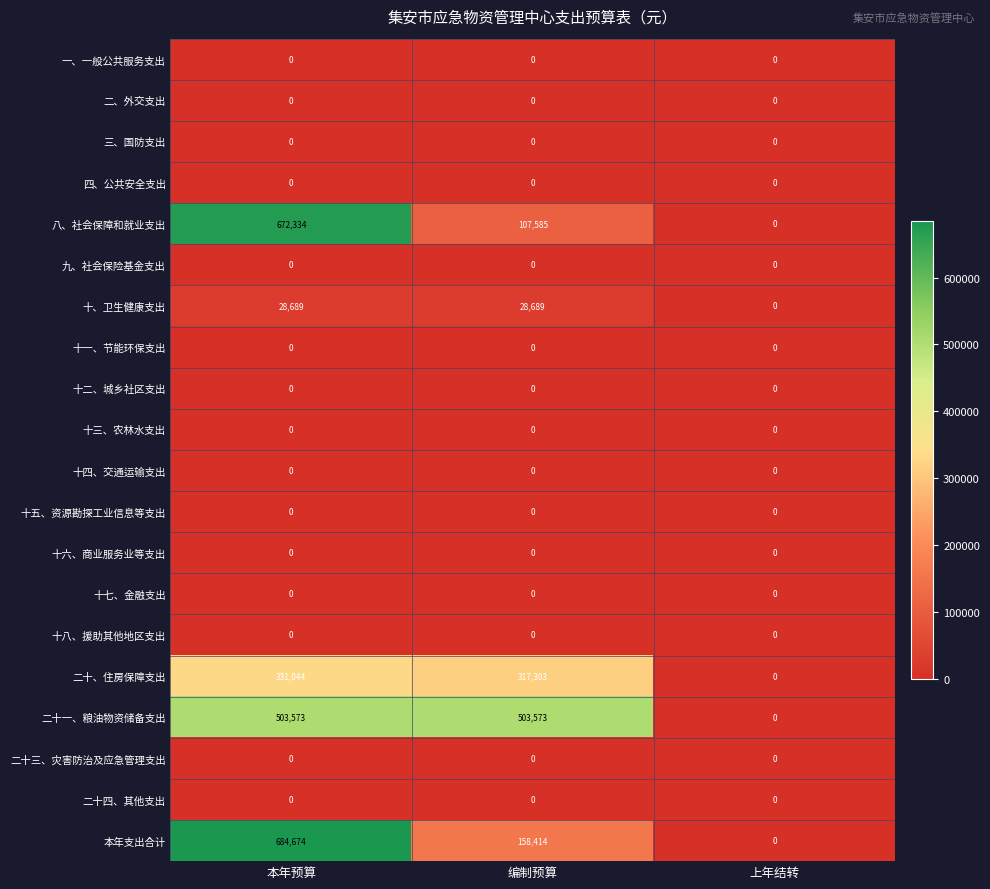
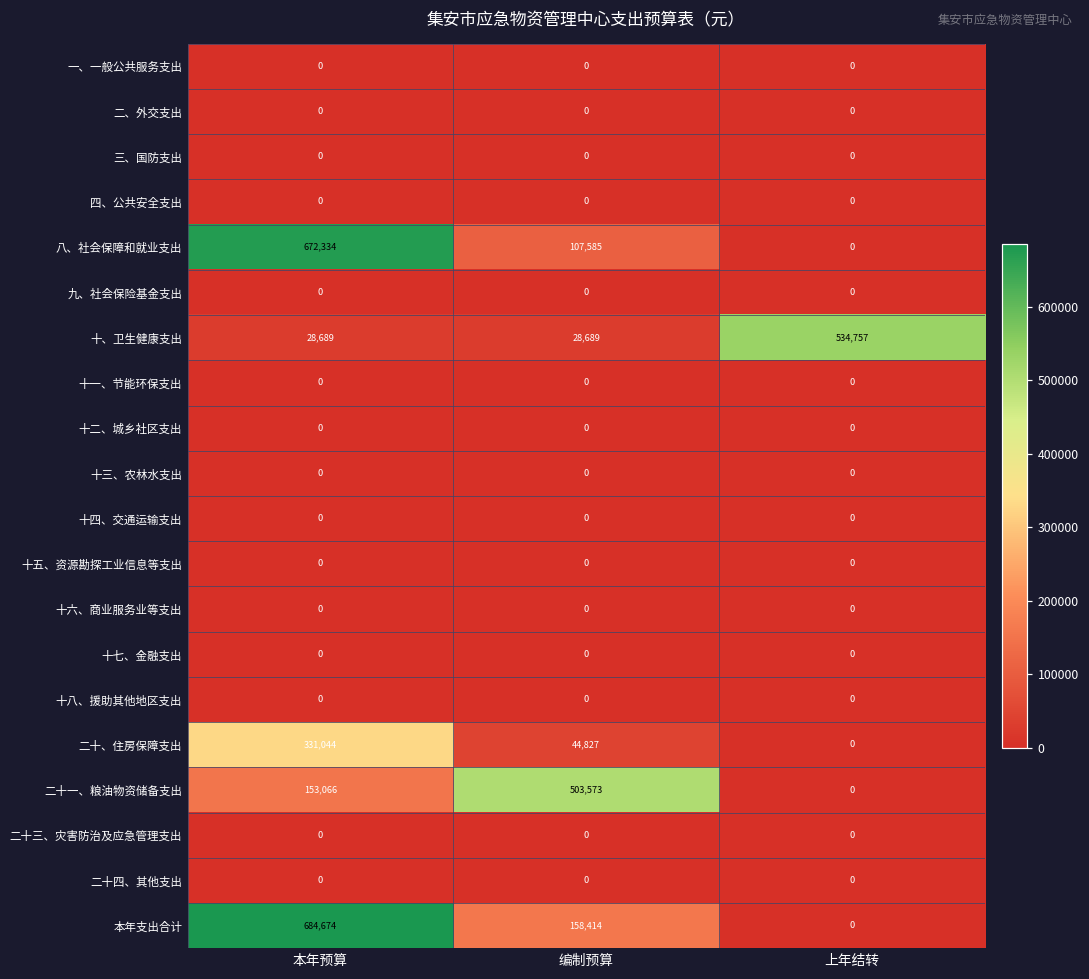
  {
    "一、一般公共服务支出": {
      "本年预算": "0",
      "编制预算": "0",
      "上年结转": "0"
    },
    "二、外交支出": {
      "本年预算": "0",
      "编制预算": "0",
      "上年结转": "0"
    },
    "三、国防支出": {
      "本年预算": "0",
      "编制预算": "0",
      "上年结转": "0"
    },
    "四、公共安全支出": {
      "本年预算": "0",
      "编制预算": "0",
      "上年结转": "0"
    },
    "八、社会保障和就业支出": {
      "本年预算": "672,334",
      "编制预算": "107,585",
      "上年结转": "0"
    },
    "九、社会保险基金支出": {
      "本年预算": "0",
      "编制预算": "0",
      "上年结转": "0"
    },
    "十、卫生健康支出": {
      "本年预算": "28,689",
      "编制预算": "28,689",
-     "上年结转": "0"
+     "上年结转": "534,757"
    },
    "十一、节能环保支出": {
      "本年预算": "0",
      "编制预算": "0",
      "上年结转": "0"
    },
    "十二、城乡社区支出": {
      "本年预算": "0",
      "编制预算": "0",
      "上年结转": "0"
    },
    "十三、农林水支出": {
      "本年预算": "0",
      "编制预算": "0",
      "上年结转": "0"
    },
    "十四、交通运输支出": {
      "本年预算": "0",
      "编制预算": "0",
      "上年结转": "0"
    },
    "十五、资源勘探工业信息等支出": {
      "本年预算": "0",
      "编制预算": "0",
      "上年结转": "0"
    },
    "十六、商业服务业等支出": {
      "本年预算": "0",
      "编制预算": "0",
      "上年结转": "0"
    },
    "十七、金融支出": {
      "本年预算": "0",
      "编制预算": "0",
      "上年结转": "0"
    },
    "十八、援助其他地区支出": {
      "本年预算": "0",
      "编制预算": "0",
      "上年结转": "0"
    },
    "二十、住房保障支出": {
      "本年预算": "331,044",
-     "编制预算": "317,303",
+     "编制预算": "44,827",
      "上年结转": "0"
    },
    "二十一、粮油物资储备支出": {
-     "本年预算": "503,573",
+     "本年预算": "153,066",
      "编制预算": "503,573",
      "上年结转": "0"
    },
    "二十三、灾害防治及应急管理支出": {
      "本年预算": "0",
      "编制预算": "0",
      "上年结转": "0"
    },
    "二十四、其他支出": {
      "本年预算": "0",
      "编制预算": "0",
      "上年结转": "0"
    },
    "本年支出合计": {
      "本年预算": "684,674",
      "编制预算": "158,414",
      "上年结转": "0"
    }
  }
